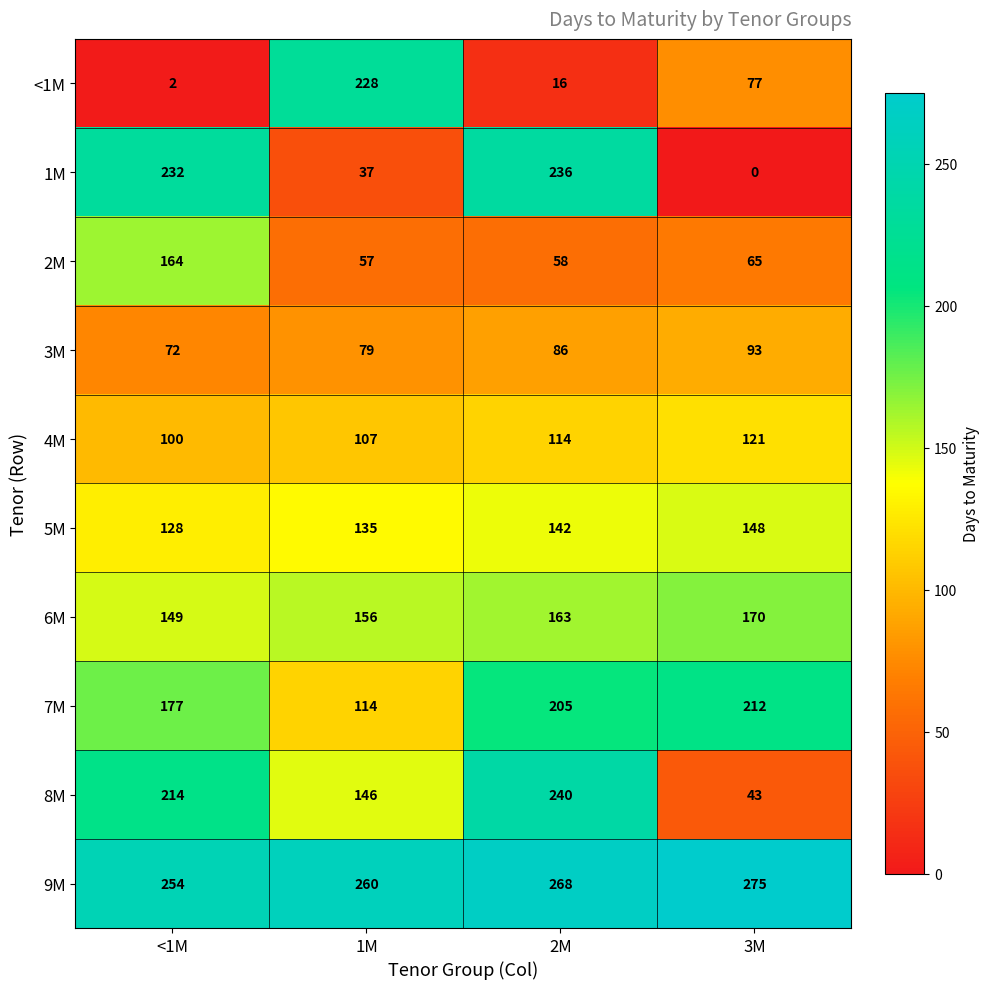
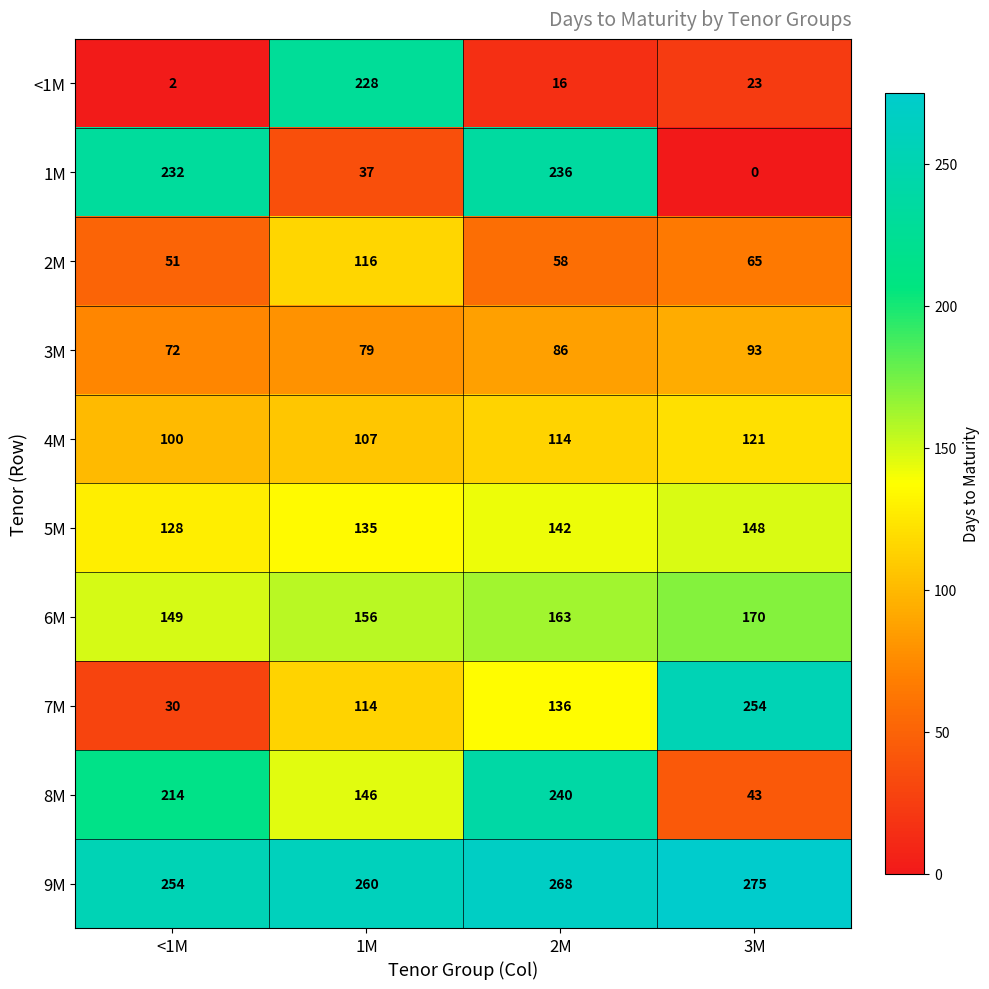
  {
    "<1M": {
      "<1M": 2,
      "1M": 228,
      "2M": 16,
-     "3M": 77
+     "3M": 23
    },
    "1M": {
      "<1M": 232,
      "1M": 37,
      "2M": 236,
      "3M": 0
    },
    "2M": {
-     "<1M": 164,
-     "1M": 57,
+     "<1M": 51,
+     "1M": 116,
      "2M": 58,
      "3M": 65
    },
    "3M": {
      "<1M": 72,
      "1M": 79,
      "2M": 86,
      "3M": 93
    },
    "4M": {
      "<1M": 100,
      "1M": 107,
      "2M": 114,
      "3M": 121
    },
    "5M": {
      "<1M": 128,
      "1M": 135,
      "2M": 142,
      "3M": 148
    },
    "6M": {
      "<1M": 149,
      "1M": 156,
      "2M": 163,
      "3M": 170
    },
    "7M": {
-     "<1M": 177,
+     "<1M": 30,
      "1M": 114,
-     "2M": 205,
-     "3M": 212
+     "2M": 136,
+     "3M": 254
    },
    "8M": {
      "<1M": 214,
      "1M": 146,
      "2M": 240,
      "3M": 43
    },
    "9M": {
      "<1M": 254,
      "1M": 260,
      "2M": 268,
      "3M": 275
    }
  }
